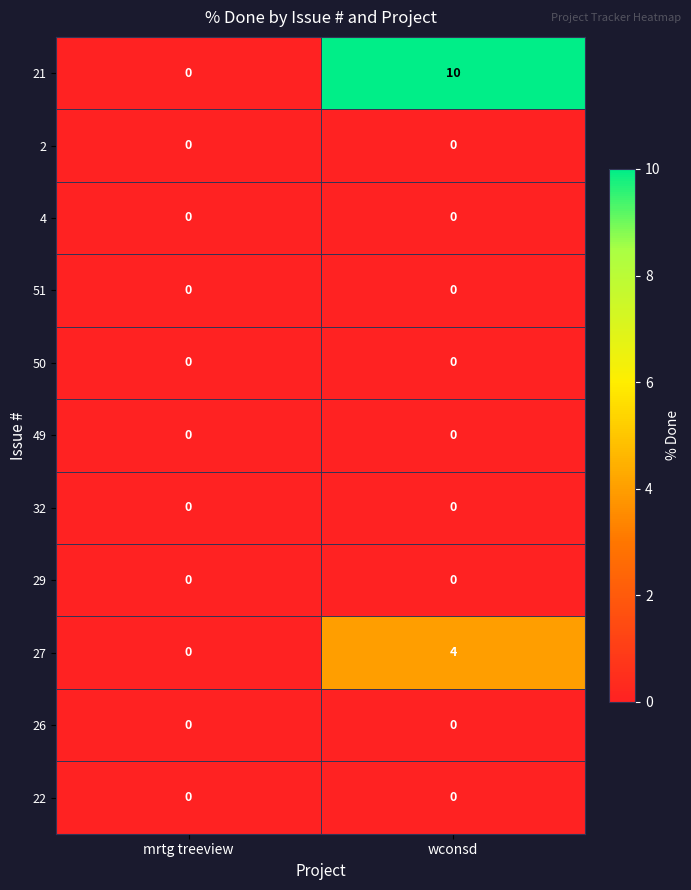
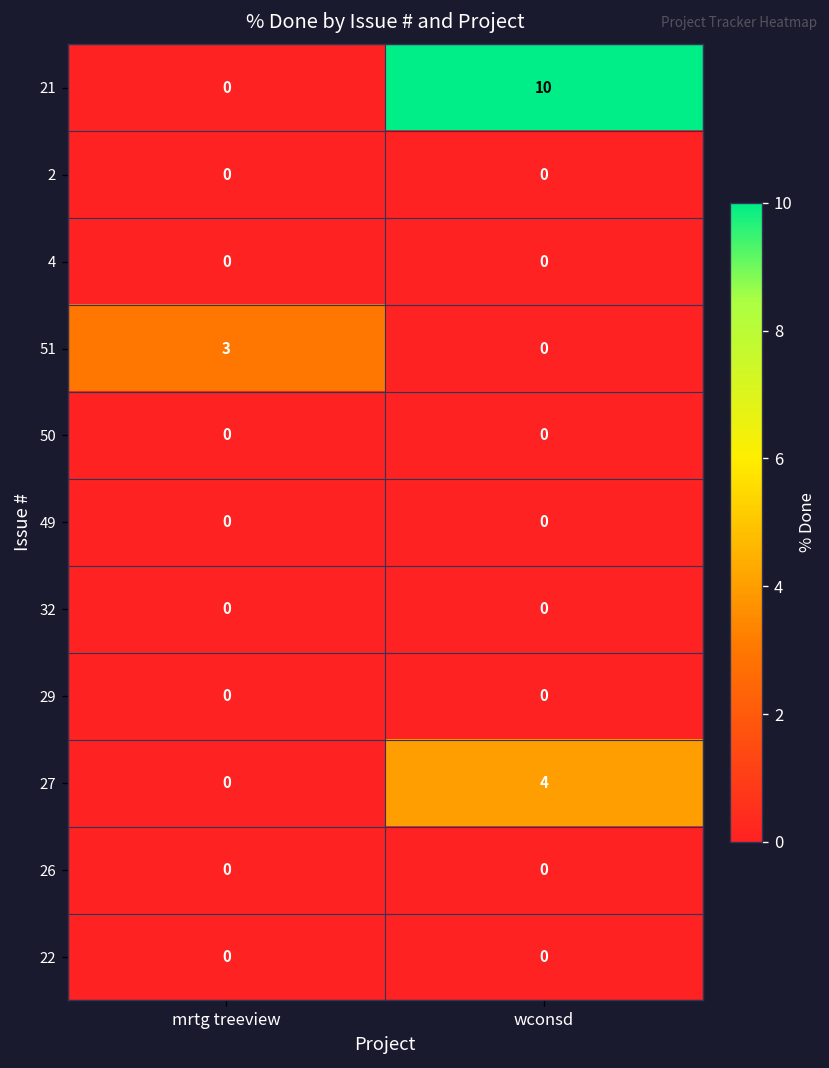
  {
    "21": {
      "mrtg treeview": 0,
      "wconsd": 10
    },
    "2": {
      "mrtg treeview": 0,
      "wconsd": 0
    },
    "4": {
      "mrtg treeview": 0,
      "wconsd": 0
    },
    "51": {
-     "mrtg treeview": 0,
+     "mrtg treeview": 3,
      "wconsd": 0
    },
    "50": {
      "mrtg treeview": 0,
      "wconsd": 0
    },
    "49": {
      "mrtg treeview": 0,
      "wconsd": 0
    },
    "32": {
      "mrtg treeview": 0,
      "wconsd": 0
    },
    "29": {
      "mrtg treeview": 0,
      "wconsd": 0
    },
    "27": {
      "mrtg treeview": 0,
      "wconsd": 4
    },
    "26": {
      "mrtg treeview": 0,
      "wconsd": 0
    },
    "22": {
      "mrtg treeview": 0,
      "wconsd": 0
    }
  }
